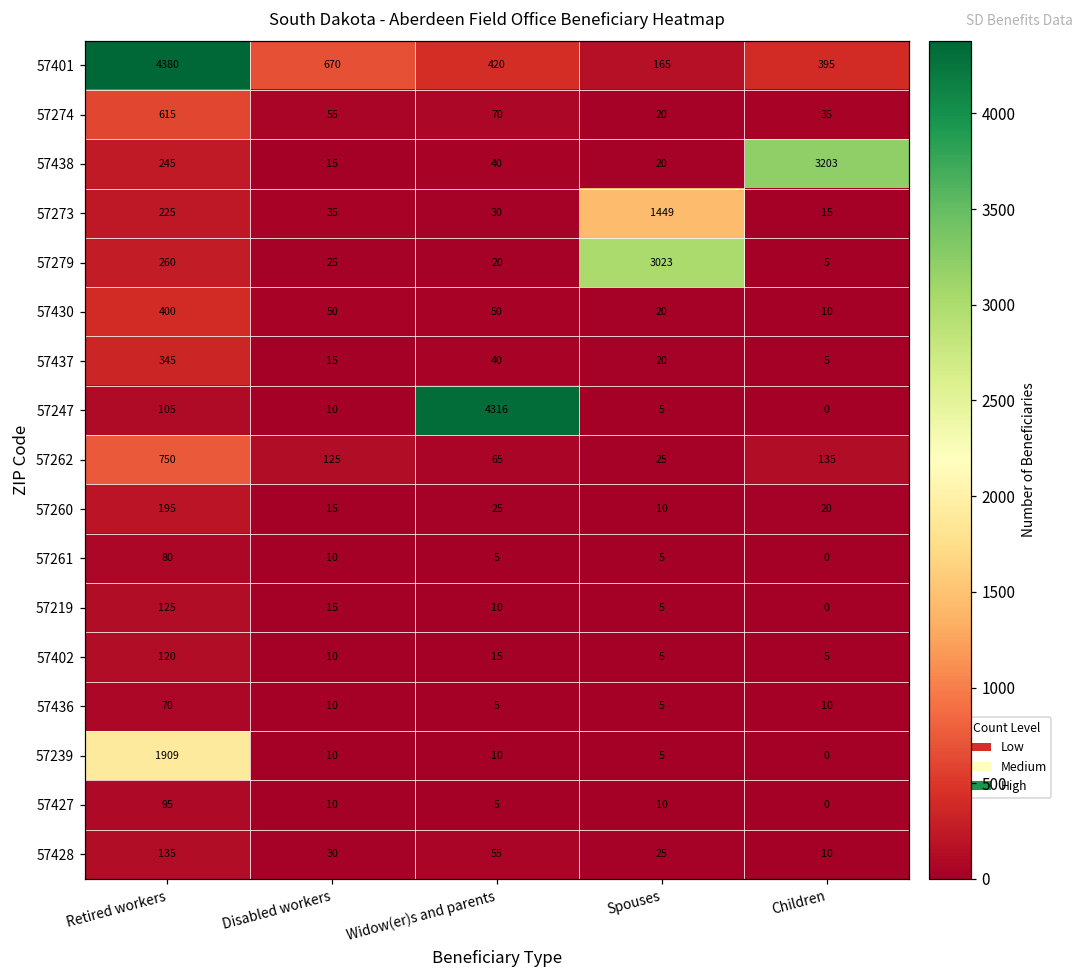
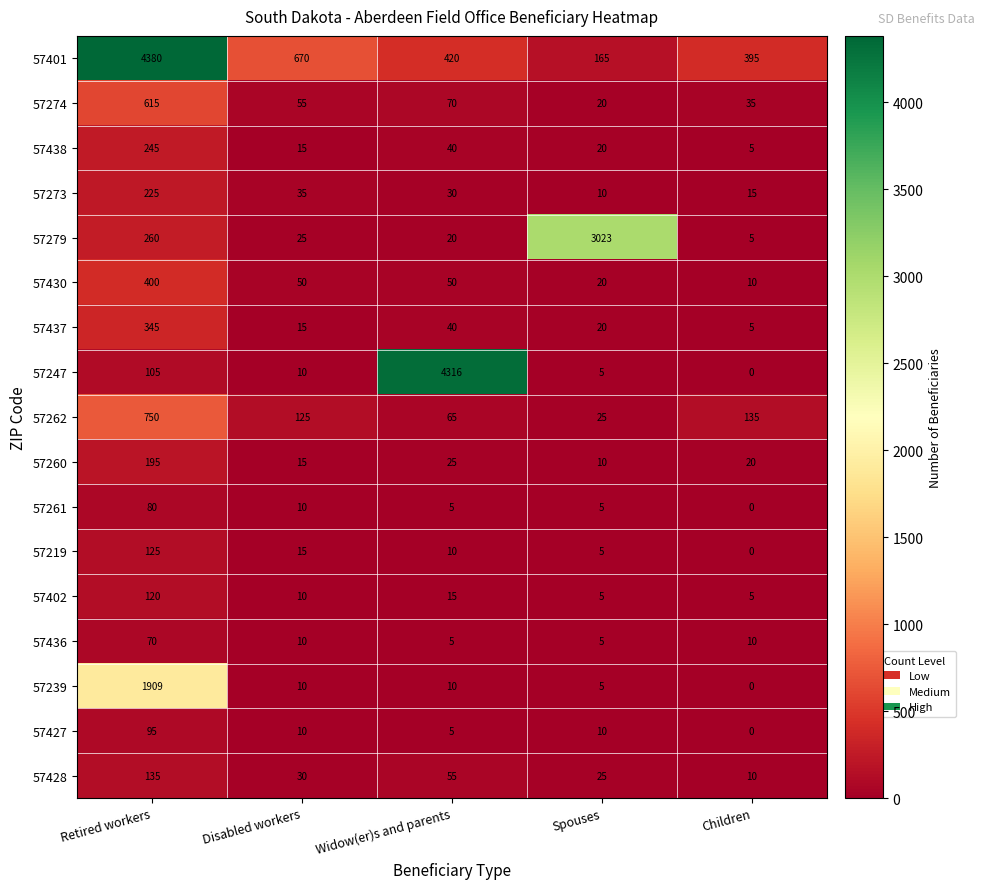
  {
    "57401": {
      "Retired workers": 4380,
      "Disabled workers": 670,
      "Widow(er)s and parents": 420,
      "Spouses": 165,
      "Children": 395
    },
    "57274": {
      "Retired workers": 615,
      "Disabled workers": 55,
      "Widow(er)s and parents": 70,
      "Spouses": 20,
      "Children": 35
    },
    "57438": {
      "Retired workers": 245,
      "Disabled workers": 15,
      "Widow(er)s and parents": 40,
      "Spouses": 20,
-     "Children": 3203
+     "Children": 5
    },
    "57273": {
      "Retired workers": 225,
      "Disabled workers": 35,
      "Widow(er)s and parents": 30,
-     "Spouses": 1449,
+     "Spouses": 10,
      "Children": 15
    },
    "57279": {
      "Retired workers": 260,
      "Disabled workers": 25,
      "Widow(er)s and parents": 20,
      "Spouses": 3023,
      "Children": 5
    },
    "57430": {
      "Retired workers": 400,
      "Disabled workers": 50,
      "Widow(er)s and parents": 50,
      "Spouses": 20,
      "Children": 10
    },
    "57437": {
      "Retired workers": 345,
      "Disabled workers": 15,
      "Widow(er)s and parents": 40,
      "Spouses": 20,
      "Children": 5
    },
    "57247": {
      "Retired workers": 105,
      "Disabled workers": 10,
      "Widow(er)s and parents": 4316,
      "Spouses": 5,
      "Children": 0
    },
    "57262": {
      "Retired workers": 750,
      "Disabled workers": 125,
      "Widow(er)s and parents": 65,
      "Spouses": 25,
      "Children": 135
    },
    "57260": {
      "Retired workers": 195,
      "Disabled workers": 15,
      "Widow(er)s and parents": 25,
      "Spouses": 10,
      "Children": 20
    },
    "57261": {
      "Retired workers": 80,
      "Disabled workers": 10,
      "Widow(er)s and parents": 5,
      "Spouses": 5,
      "Children": 0
    },
    "57219": {
      "Retired workers": 125,
      "Disabled workers": 15,
      "Widow(er)s and parents": 10,
      "Spouses": 5,
      "Children": 0
    },
    "57402": {
      "Retired workers": 120,
      "Disabled workers": 10,
      "Widow(er)s and parents": 15,
      "Spouses": 5,
      "Children": 5
    },
    "57436": {
      "Retired workers": 70,
      "Disabled workers": 10,
      "Widow(er)s and parents": 5,
      "Spouses": 5,
      "Children": 10
    },
    "57239": {
      "Retired workers": 1909,
      "Disabled workers": 10,
      "Widow(er)s and parents": 10,
      "Spouses": 5,
      "Children": 0
    },
    "57427": {
      "Retired workers": 95,
      "Disabled workers": 10,
      "Widow(er)s and parents": 5,
      "Spouses": 10,
      "Children": 0
    },
    "57428": {
      "Retired workers": 135,
      "Disabled workers": 30,
      "Widow(er)s and parents": 55,
      "Spouses": 25,
      "Children": 10
    }
  }
